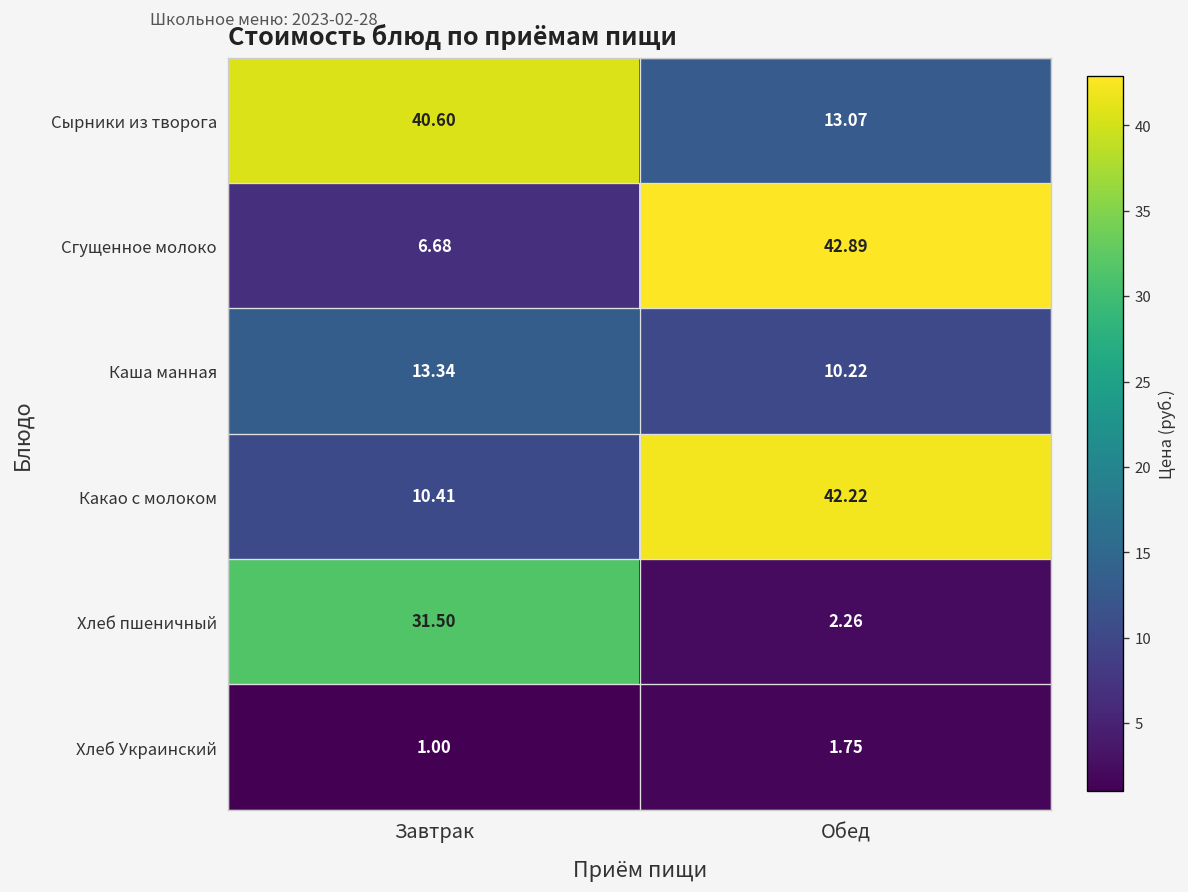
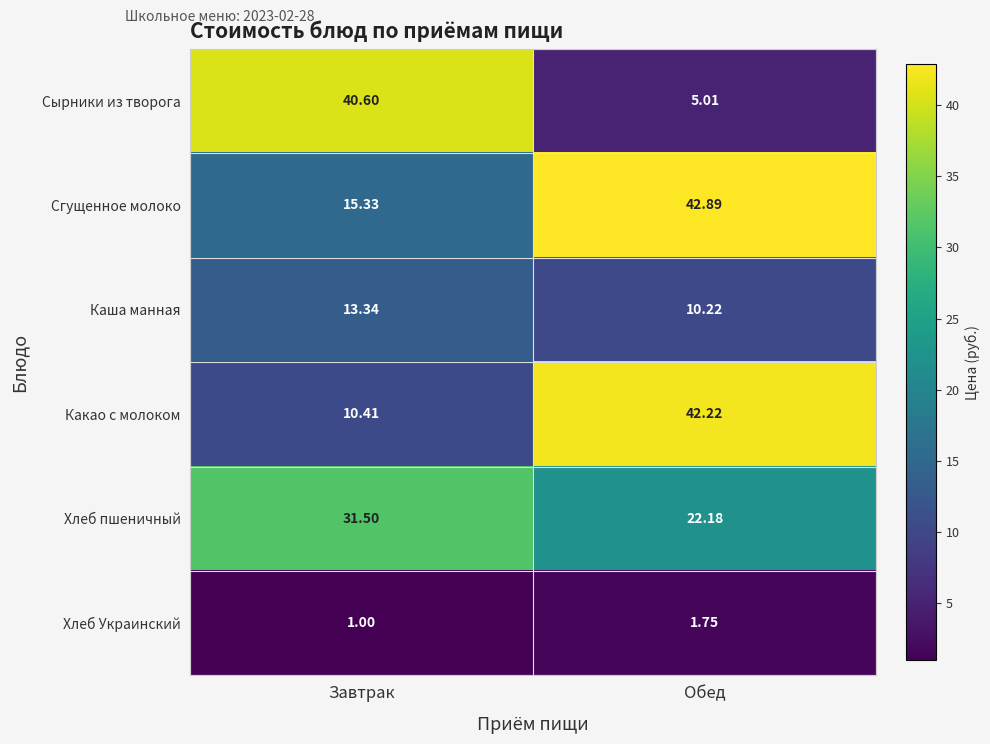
  {
    "Сырники из творога": {
      "Завтрак": 40.60,
-     "Обед": 13.07
+     "Обед": 5.01
    },
    "Сгущенное молоко": {
-     "Завтрак": 6.68,
+     "Завтрак": 15.33,
      "Обед": 42.89
    },
    "Каша манная": {
      "Завтрак": 13.34,
      "Обед": 10.22
    },
    "Какао с молоком": {
      "Завтрак": 10.41,
      "Обед": 42.22
    },
    "Хлеб пшеничный": {
      "Завтрак": 31.50,
-     "Обед": 2.26
+     "Обед": 22.18
    },
    "Хлеб Украинский": {
      "Завтрак": 1.00,
      "Обед": 1.75
    }
  }
